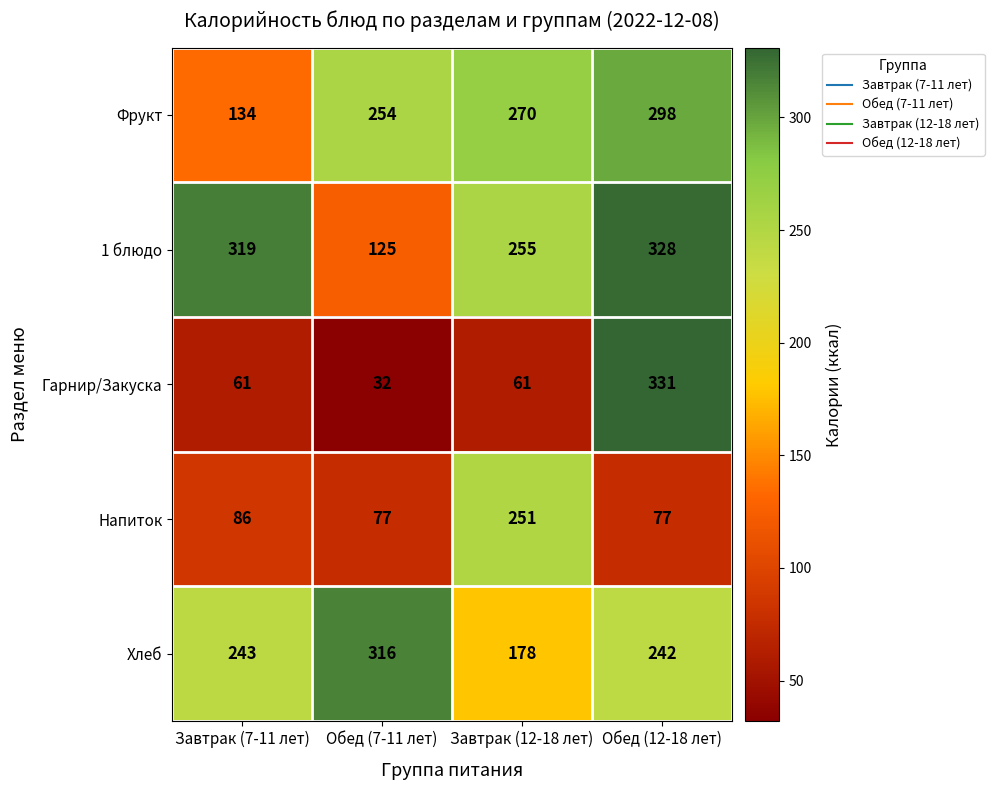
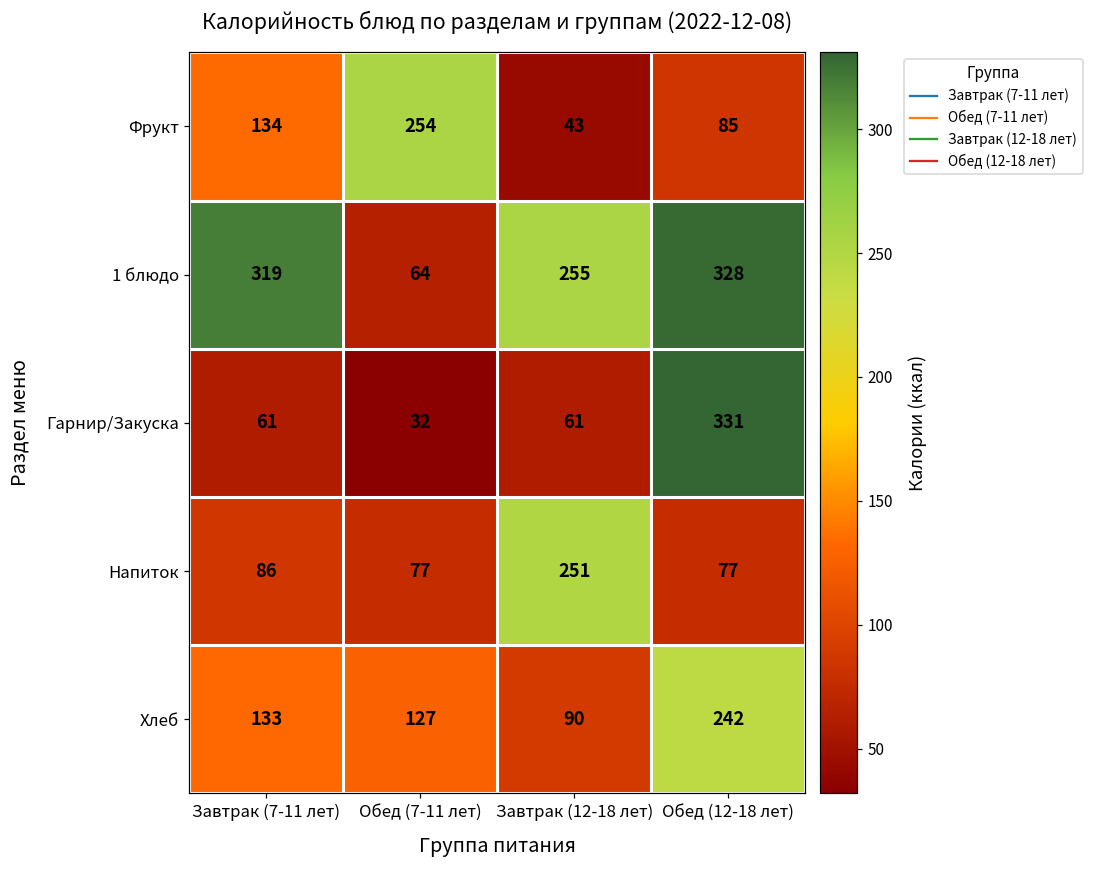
  {
    "Фрукт": {
      "Завтрак (7-11 лет)": 134,
      "Обед (7-11 лет)": 254,
-     "Завтрак (12-18 лет)": 270,
-     "Обед (12-18 лет)": 298
+     "Завтрак (12-18 лет)": 43,
+     "Обед (12-18 лет)": 85
    },
    "1 блюдо": {
      "Завтрак (7-11 лет)": 319,
-     "Обед (7-11 лет)": 125,
+     "Обед (7-11 лет)": 64,
      "Завтрак (12-18 лет)": 255,
      "Обед (12-18 лет)": 328
    },
    "Гарнир/Закуска": {
      "Завтрак (7-11 лет)": 61,
      "Обед (7-11 лет)": 32,
      "Завтрак (12-18 лет)": 61,
      "Обед (12-18 лет)": 331
    },
    "Напиток": {
      "Завтрак (7-11 лет)": 86,
      "Обед (7-11 лет)": 77,
      "Завтрак (12-18 лет)": 251,
      "Обед (12-18 лет)": 77
    },
    "Хлеб": {
-     "Завтрак (7-11 лет)": 243,
-     "Обед (7-11 лет)": 316,
-     "Завтрак (12-18 лет)": 178,
+     "Завтрак (7-11 лет)": 133,
+     "Обед (7-11 лет)": 127,
+     "Завтрак (12-18 лет)": 90,
      "Обед (12-18 лет)": 242
    }
  }
